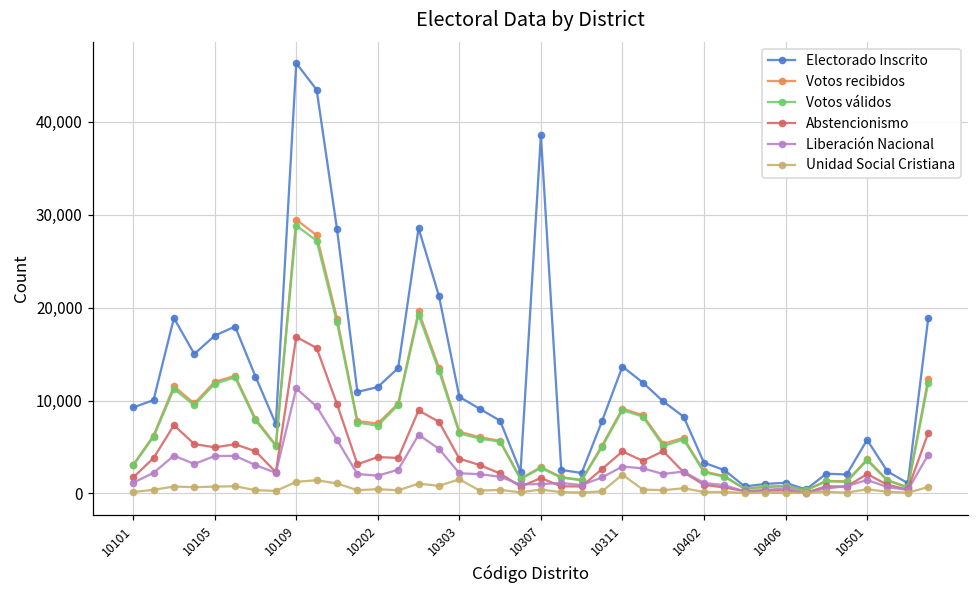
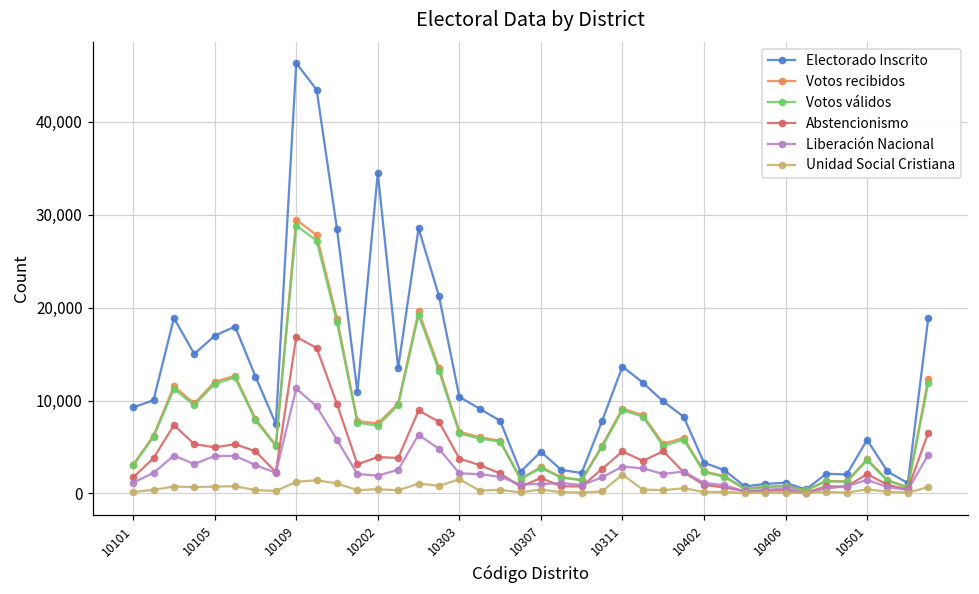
  {
    "Electorado Inscrito": {
      "10101": "9,000",
      "10105": "17,000",
      "10109": "46,000",
-     "10202": "11,000",
+     "10202": "34,000",
      "10303": "10,000",
-     "10307": "39,000",
+     "10307": "4,000",
      "10311": "14,000",
      "10402": "3,000",
      "10406": "1,000",
      "10501": "6,000"
    },
    "Votos válidos": {
      "10109": "29,000"
    },
    "Liberación Nacional": {
      "10101": "1,000",
      "10105": "4,000",
      "10109": "11,000",
      "10202": "2,000",
      "10303": "2,000",
      "10307": "1,000",
      "10311": "3,000",
      "10501": "1,000"
    },
    "Unidad Social Cristiana": {
      "10101": "0",
      "10105": "1,000",
      "10109": "1,000",
      "10202": "0",
      "10303": "2,000",
      "10307": "0",
      "10311": "2,000",
      "10402": "0",
      "10501": "0"
    }
  }
